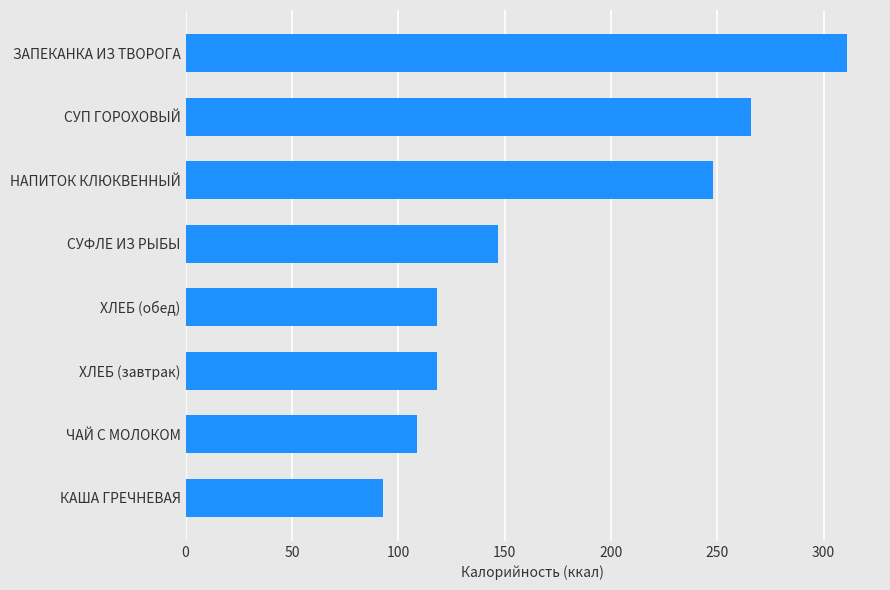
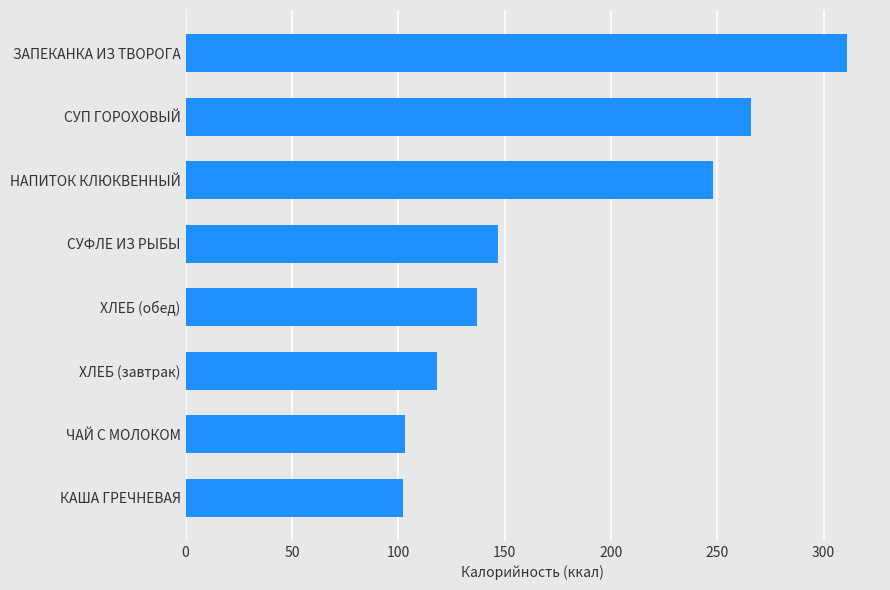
  {
    "ЗАПЕКАНКА ИЗ ТВОРОГА": 311,
    "СУП ГОРОХОВЫЙ": 266,
    "НАПИТОК КЛЮКВЕННЫЙ": 248,
    "СУФЛЕ ИЗ РЫБЫ": 147,
-   "ХЛЕБ (обед)": 118,
+   "ХЛЕБ (обед)": 137,
    "ХЛЕБ (завтрак)": 118,
-   "ЧАЙ С МОЛОКОМ": 109,
-   "КАША ГРЕЧНЕВАЯ": 93
+   "ЧАЙ С МОЛОКОМ": 103,
+   "КАША ГРЕЧНЕВАЯ": 102
  }
